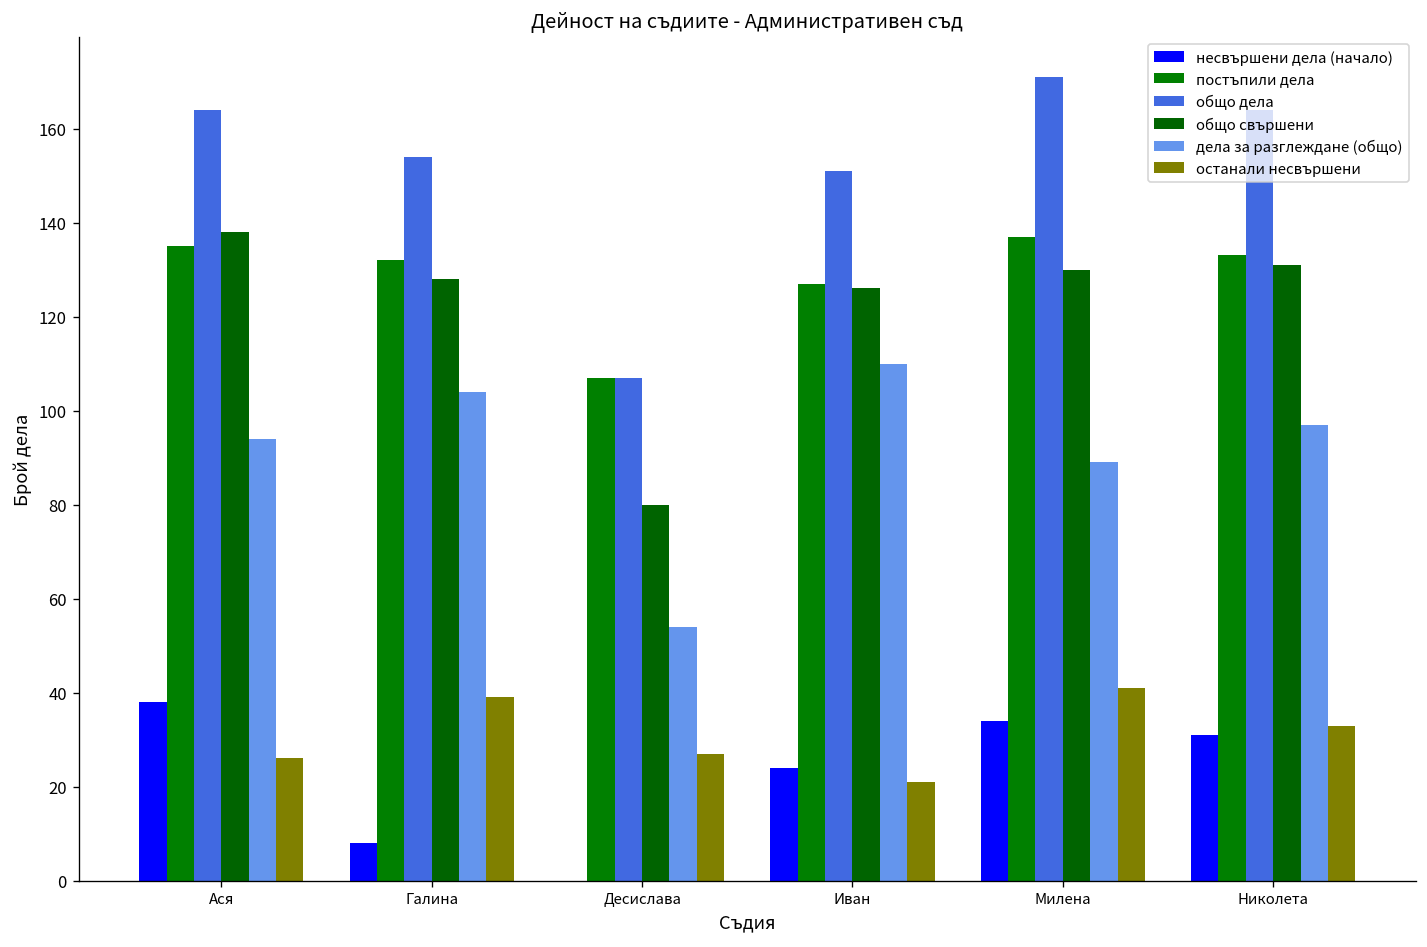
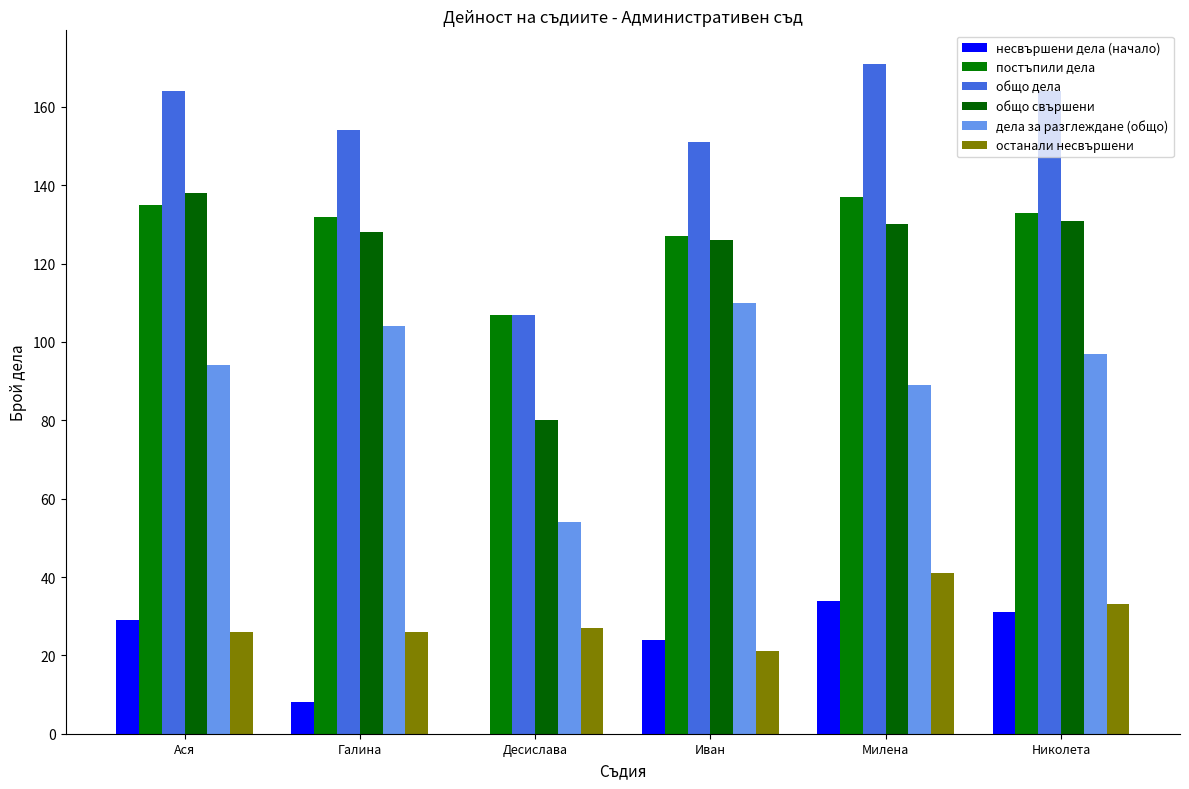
  {
    "несвършени дела (начало)": {
-     "Ася": 38,
+     "Ася": 29,
      "Галина": 8,
      "Десислава": 0,
      "Иван": 24,
      "Милена": 34,
      "Николета": 31
    },
    "останали несвършени": {
      "Ася": 26,
-     "Галина": 39,
+     "Галина": 26,
      "Десислава": 27,
      "Иван": 21,
      "Милена": 41,
      "Николета": 33
    }
  }
